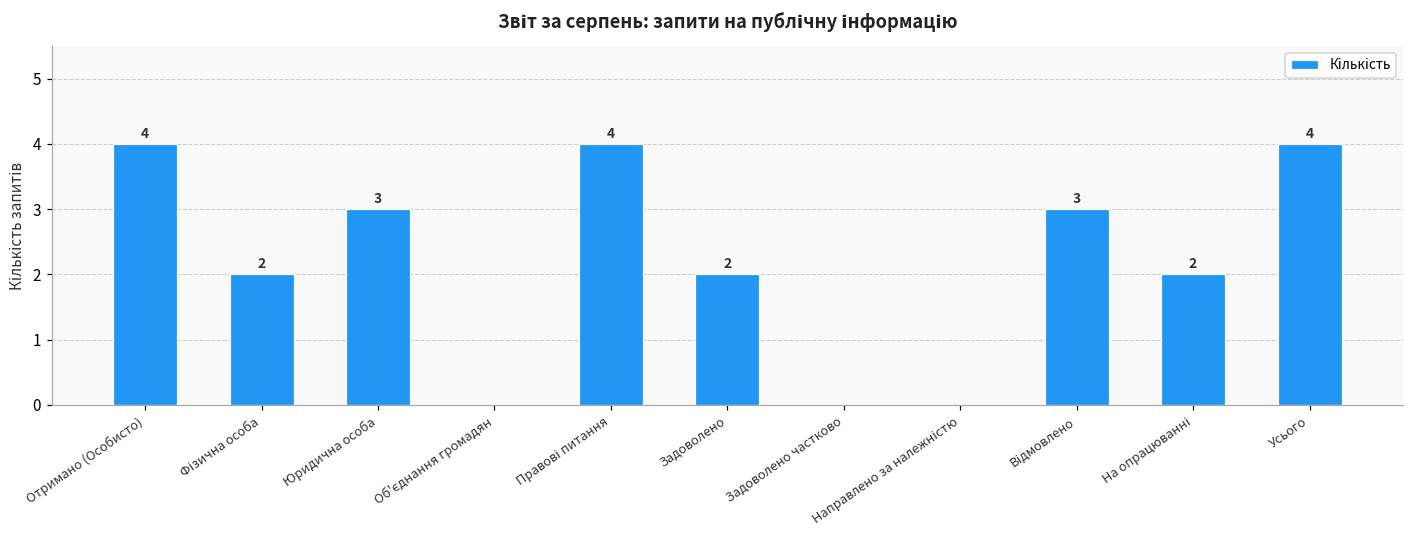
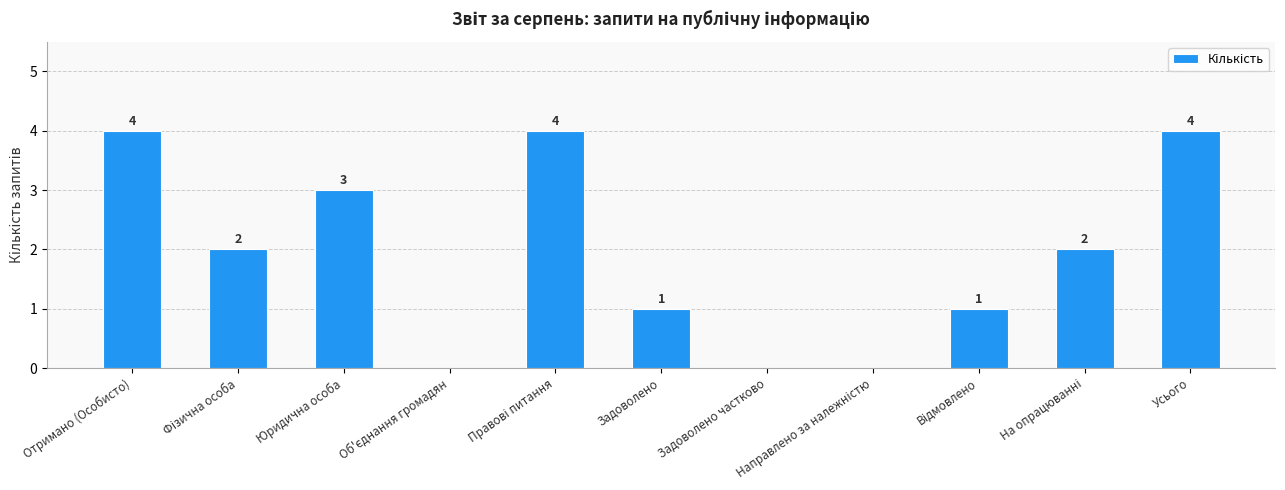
  {
    "Отримано (Особисто)": 4,
    "Фізична особа": 2,
    "Юридична особа": 3,
    "Правові питання": 4,
-   "Задоволено": 2,
-   "Відмовлено": 3,
+   "Задоволено": 1,
+   "Відмовлено": 1,
    "На опрацюванні": 2,
    "Усього": 4
  }
